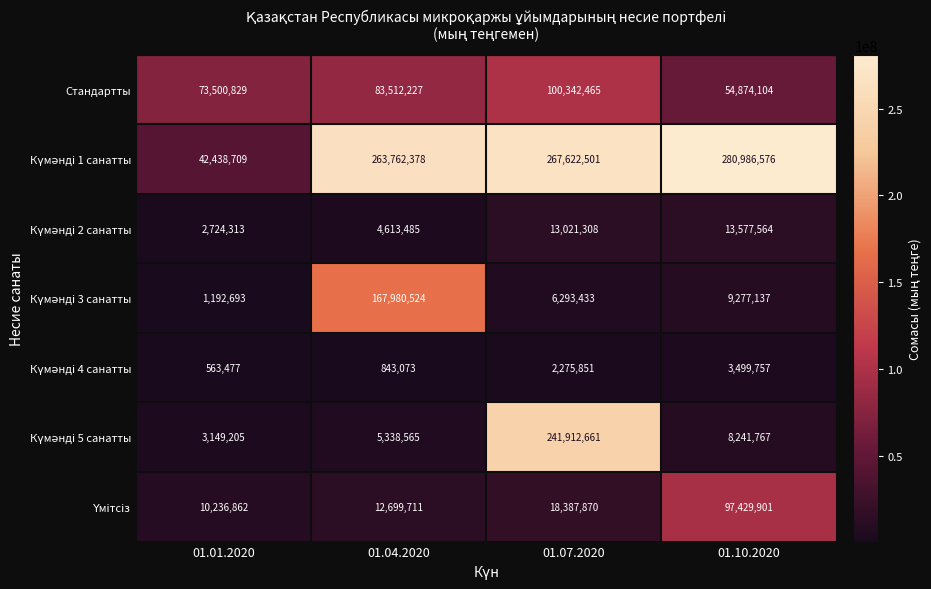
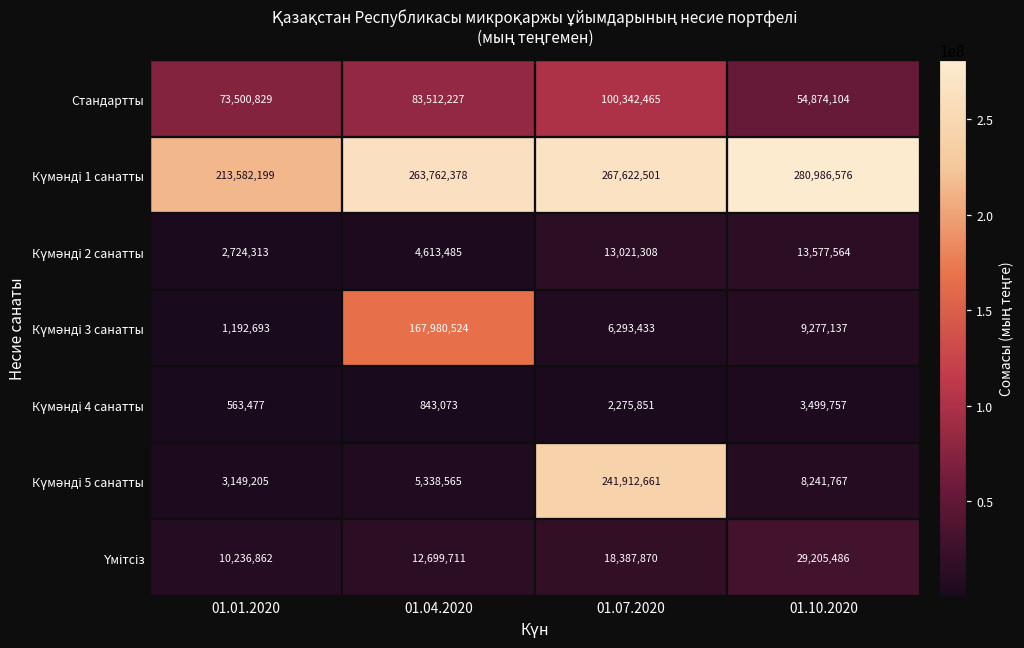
  {
    "Стандартты": {
      "01.01.2020": "73,500,829",
      "01.04.2020": "83,512,227",
      "01.07.2020": "100,342,465",
      "01.10.2020": "54,874,104"
    },
    "Күмәнді 1 санатты": {
-     "01.01.2020": "42,438,709",
+     "01.01.2020": "213,582,199",
      "01.04.2020": "263,762,378",
      "01.07.2020": "267,622,501",
      "01.10.2020": "280,986,576"
    },
    "Күмәнді 2 санатты": {
      "01.01.2020": "2,724,313",
      "01.04.2020": "4,613,485",
      "01.07.2020": "13,021,308",
      "01.10.2020": "13,577,564"
    },
    "Күмәнді 3 санатты": {
      "01.01.2020": "1,192,693",
      "01.04.2020": "167,980,524",
      "01.07.2020": "6,293,433",
      "01.10.2020": "9,277,137"
    },
    "Күмәнді 4 санатты": {
      "01.01.2020": "563,477",
      "01.04.2020": "843,073",
      "01.07.2020": "2,275,851",
      "01.10.2020": "3,499,757"
    },
    "Күмәнді 5 санатты": {
      "01.01.2020": "3,149,205",
      "01.04.2020": "5,338,565",
      "01.07.2020": "241,912,661",
      "01.10.2020": "8,241,767"
    },
    "Үмітсіз": {
      "01.01.2020": "10,236,862",
      "01.04.2020": "12,699,711",
      "01.07.2020": "18,387,870",
-     "01.10.2020": "97,429,901"
+     "01.10.2020": "29,205,486"
    }
  }
